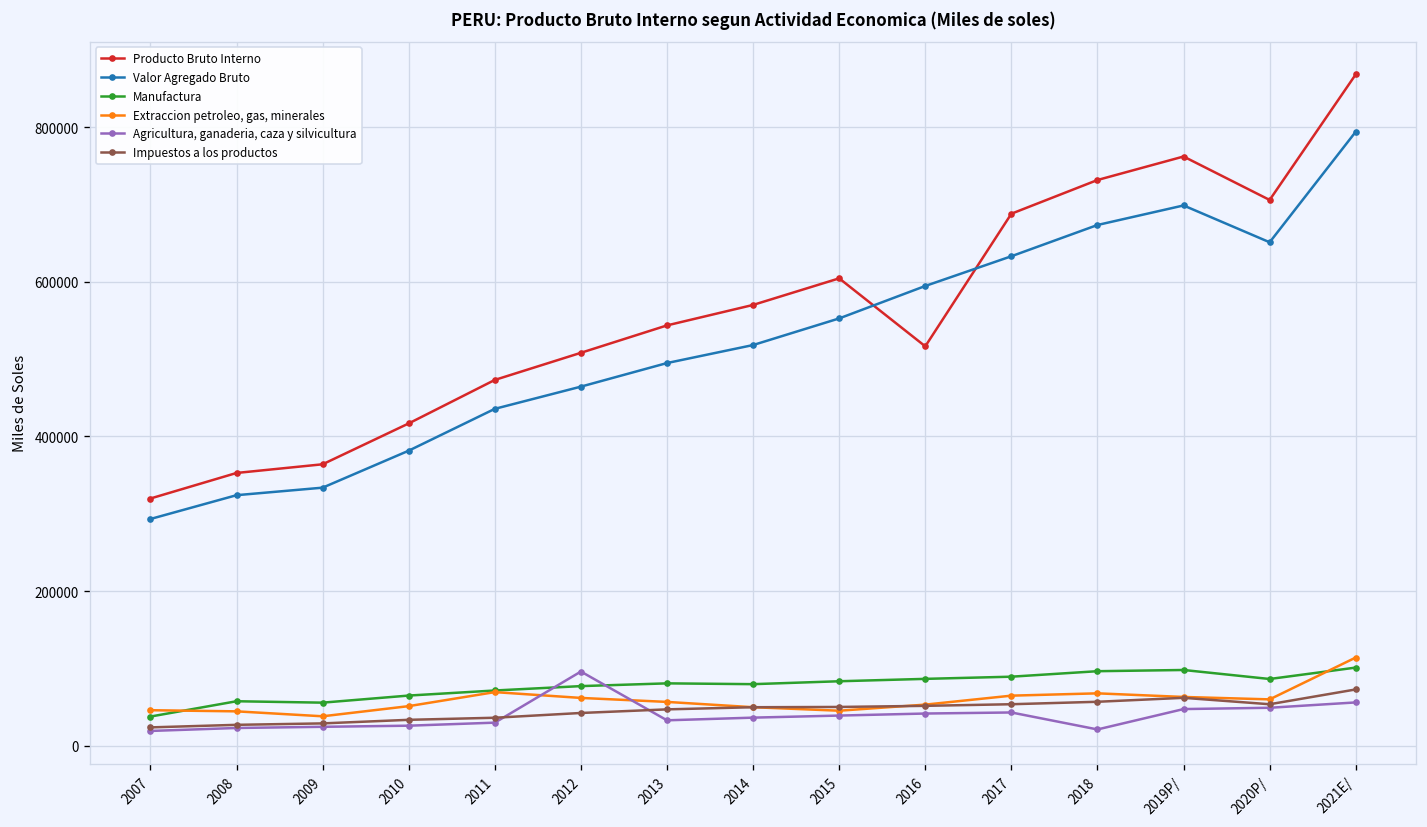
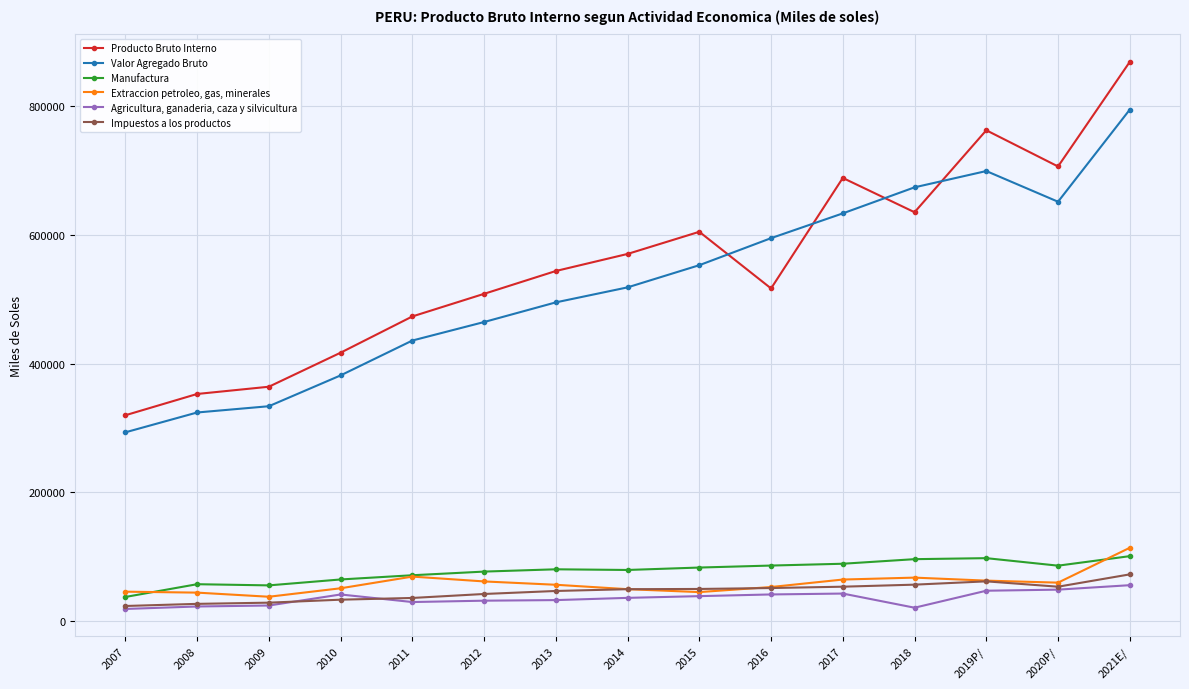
  {
    "Producto Bruto Interno": {
      "2007": 320000,
      "2008": 350000,
      "2009": 360000,
      "2010": 420000,
      "2011": 470000,
      "2012": 510000,
      "2013": 540000,
      "2014": 570000,
      "2015": 600000,
      "2016": 520000,
      "2017": 690000,
-     "2018": 730000,
+     "2018": 630000,
      "2019P/": 760000,
      "2020P/": 710000,
      "2021E/": 870000
    },
    "Valor Agregado Bruto": {
      "2007": 290000,
      "2008": 320000,
      "2009": 330000,
      "2010": 380000,
      "2011": 440000,
      "2012": 460000,
      "2013": 490000,
      "2014": 520000,
      "2015": 550000,
      "2016": 590000,
      "2017": 630000,
      "2018": 670000,
      "2019P/": 700000,
      "2020P/": 650000,
      "2021E/": 790000
    },
    "Manufactura": {
      "2007": 40000,
      "2008": 60000,
      "2009": 60000,
      "2010": 60000,
      "2012": 80000,
      "2013": 80000,
      "2014": 80000,
      "2015": 80000,
      "2016": 90000,
      "2017": 90000,
      "2018": 100000,
      "2019P/": 100000,
      "2020P/": 90000,
      "2021E/": 100000
    },
    "Extraccion petroleo, gas, minerales": {
      "2007": 50000,
      "2008": 40000,
      "2009": 40000,
      "2010": 50000,
      "2012": 60000,
      "2013": 60000,
      "2015": 50000,
      "2017": 60000,
      "2018": 70000,
      "2020P/": 60000,
      "2021E/": 110000
    },
    "Agricultura, ganaderia, caza y silvicultura": {
      "2007": 20000,
      "2008": 20000,
      "2009": 20000,
-     "2010": 30000,
+     "2010": 40000,
      "2011": 30000,
-     "2012": 100000,
+     "2012": 30000,
      "2013": 30000,
      "2014": 40000,
      "2015": 40000,
      "2016": 40000,
      "2017": 40000,
      "2018": 20000,
      "2019P/": 50000,
      "2020P/": 50000,
      "2021E/": 60000
    },
    "Impuestos a los productos": {
      "2007": 20000,
      "2008": 30000,
      "2009": 30000,
      "2010": 30000,
      "2011": 40000,
      "2012": 40000,
      "2013": 50000,
      "2015": 50000,
      "2017": 50000,
      "2018": 60000,
      "2020P/": 50000,
      "2021E/": 70000
    }
  }
